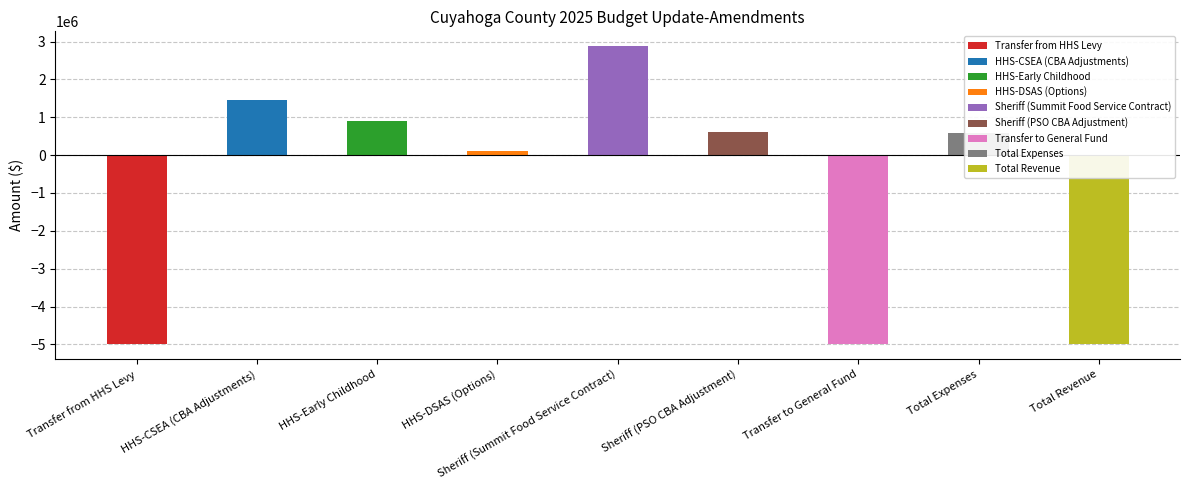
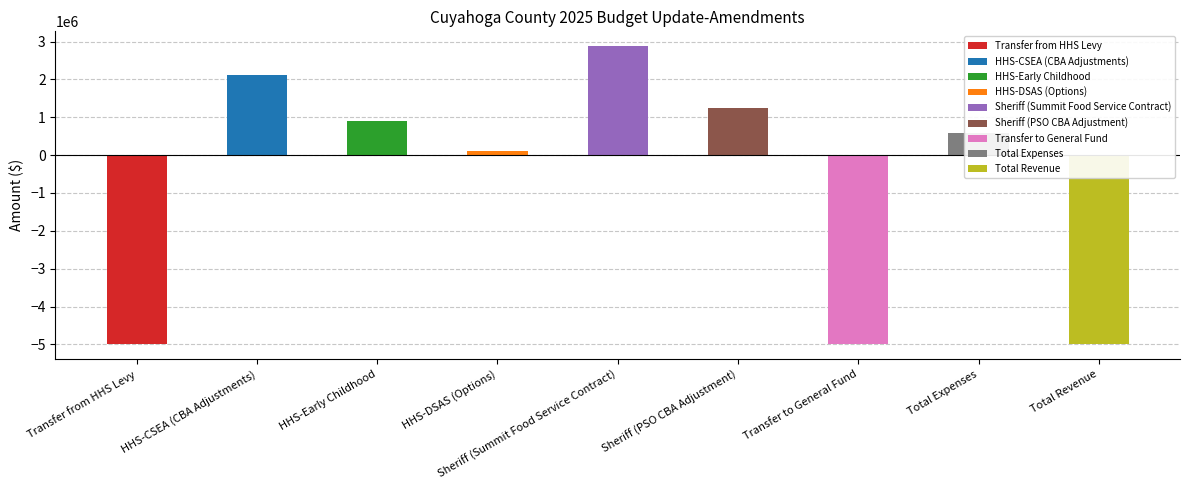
  {
    "Transfer from HHS Levy": -5000000,
-   "HHS-CSEA (CBA Adjustments)": 1500000,
+   "HHS-CSEA (CBA Adjustments)": 2100000,
    "HHS-Early Childhood": 900000,
    "HHS-DSAS (Options)": 100000,
    "Sheriff (Summit Food Service Contract)": 2900000,
-   "Sheriff (PSO CBA Adjustment)": 600000,
+   "Sheriff (PSO CBA Adjustment)": 1200000,
    "Transfer to General Fund": -5000000,
    "Total Revenue": -5000000
  }
